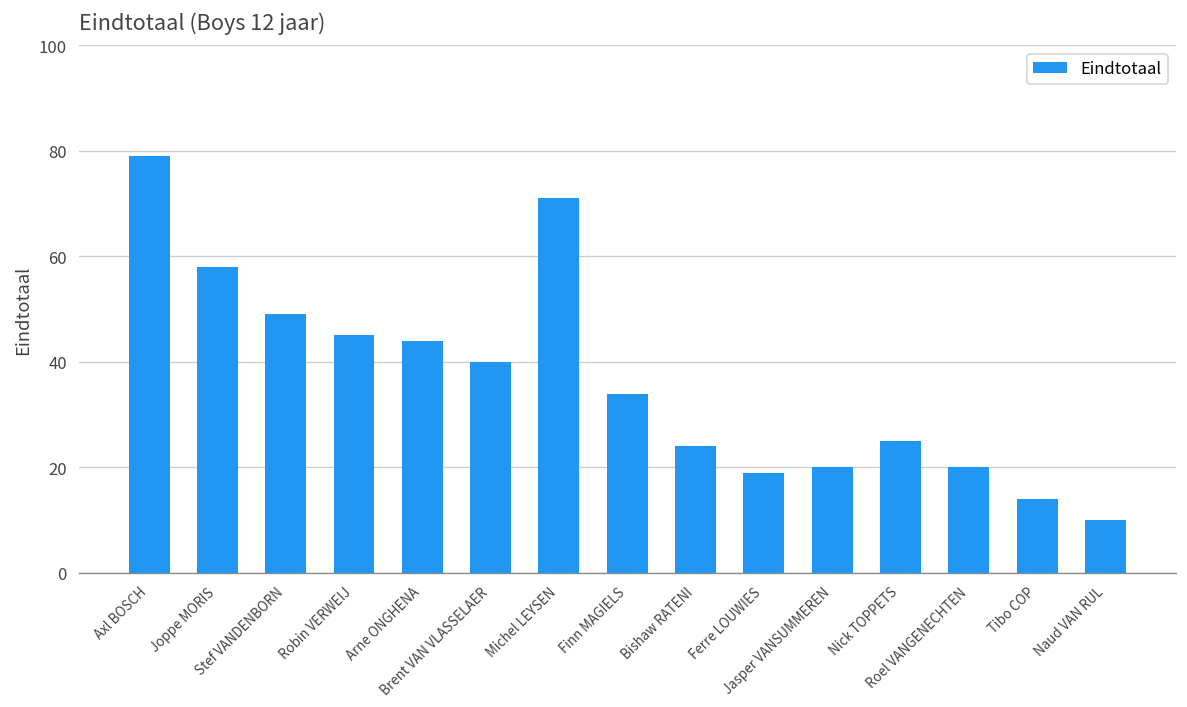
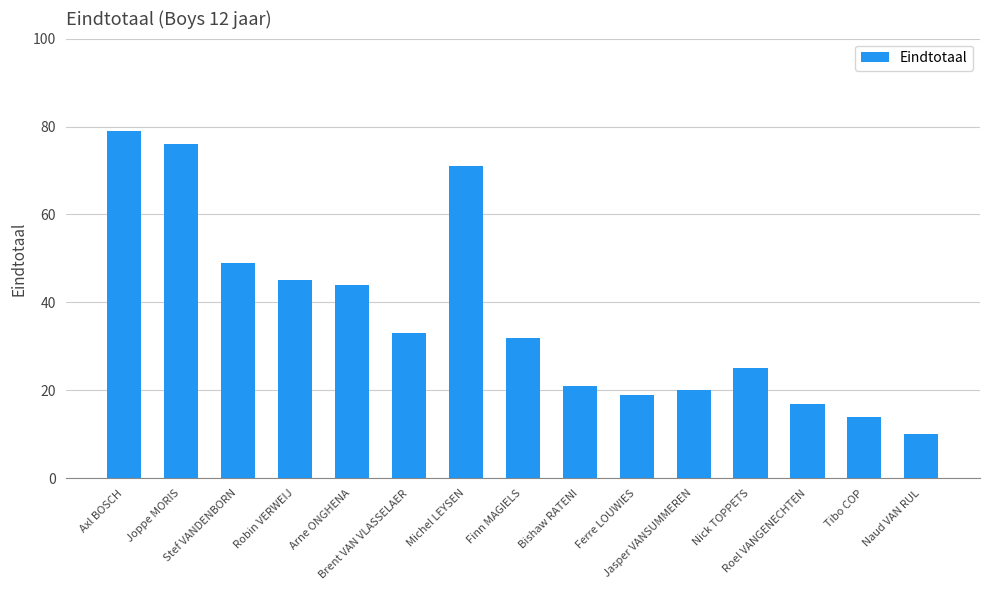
  {
    "Axl BOSCH": 79,
-   "Joppe MORIS": 58,
+   "Joppe MORIS": 76,
    "Stef VANDENBORN": 49,
    "Robin VERWEIJ": 45,
    "Arne ONGHENA": 44,
-   "Brent VAN VLASSELAER": 40,
+   "Brent VAN VLASSELAER": 33,
    "Michel LEYSEN": 71,
-   "Finn MAGIELS": 34,
-   "Bishaw RATENI": 24,
+   "Finn MAGIELS": 32,
+   "Bishaw RATENI": 21,
    "Ferre LOUWIES": 19,
    "Jasper VANSUMMEREN": 20,
    "Nick TOPPETS": 25,
-   "Roel VANGENECHTEN": 20,
+   "Roel VANGENECHTEN": 17,
    "Tibo COP": 14,
    "Naud VAN RUL": 10
  }
